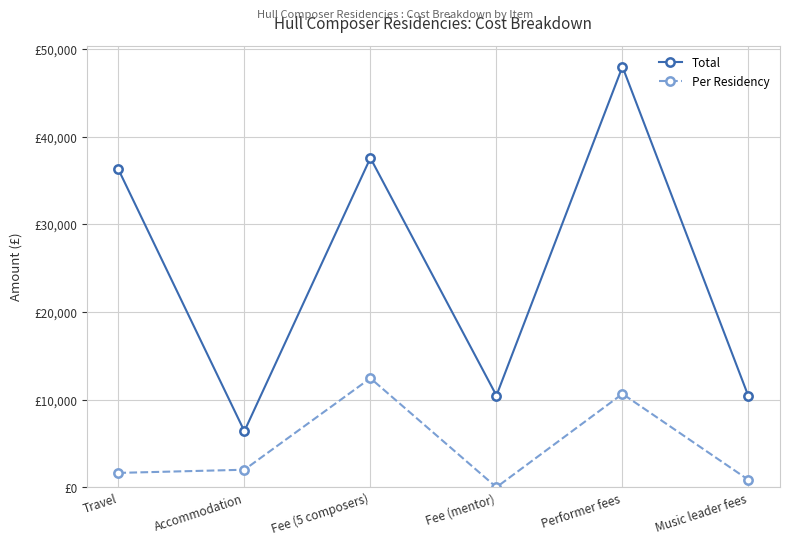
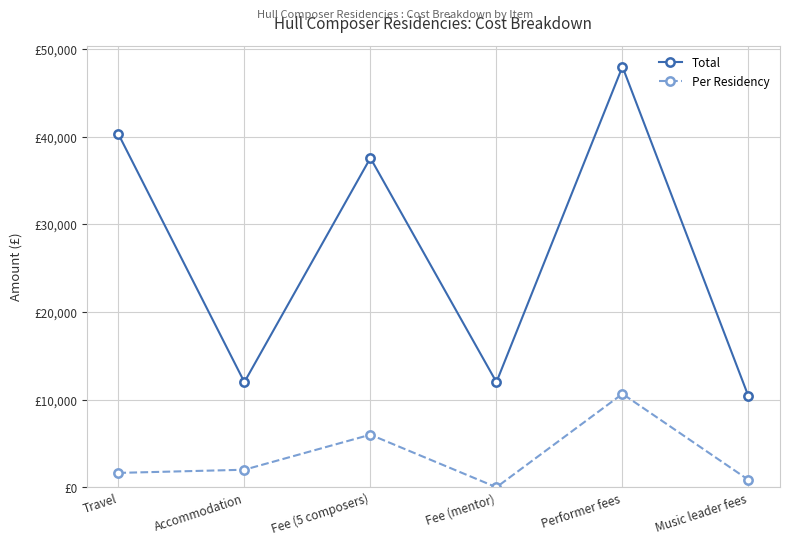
  {
    "Total": {
-     "Travel": "£36,000",
-     "Accommodation": "£6,000",
+     "Travel": "£40,000",
+     "Accommodation": "£12,000",
      "Fee (5 composers)": "£38,000",
-     "Fee (mentor)": "£10,000",
+     "Fee (mentor)": "£12,000",
      "Performer fees": "£48,000",
      "Music leader fees": "£10,000"
    },
    "Per Residency": {
      "Travel": "£2,000",
      "Accommodation": "£2,000",
-     "Fee (5 composers)": "£12,000",
+     "Fee (5 composers)": "£6,000",
      "Fee (mentor)": "£0",
      "Performer fees": "£11,000",
      "Music leader fees": "£1,000"
    }
  }
